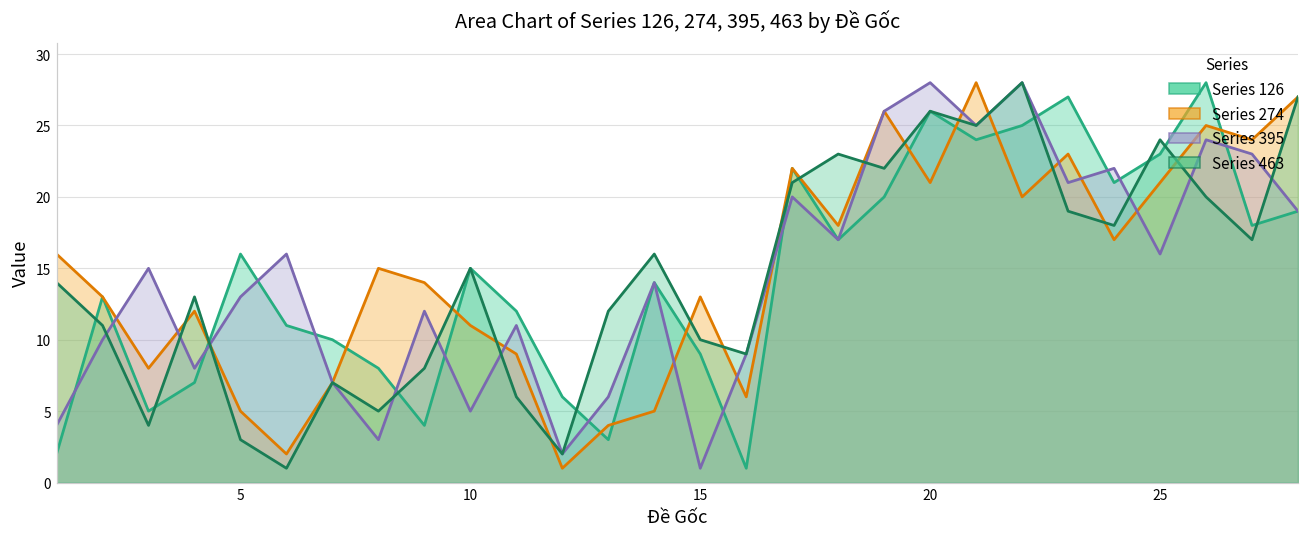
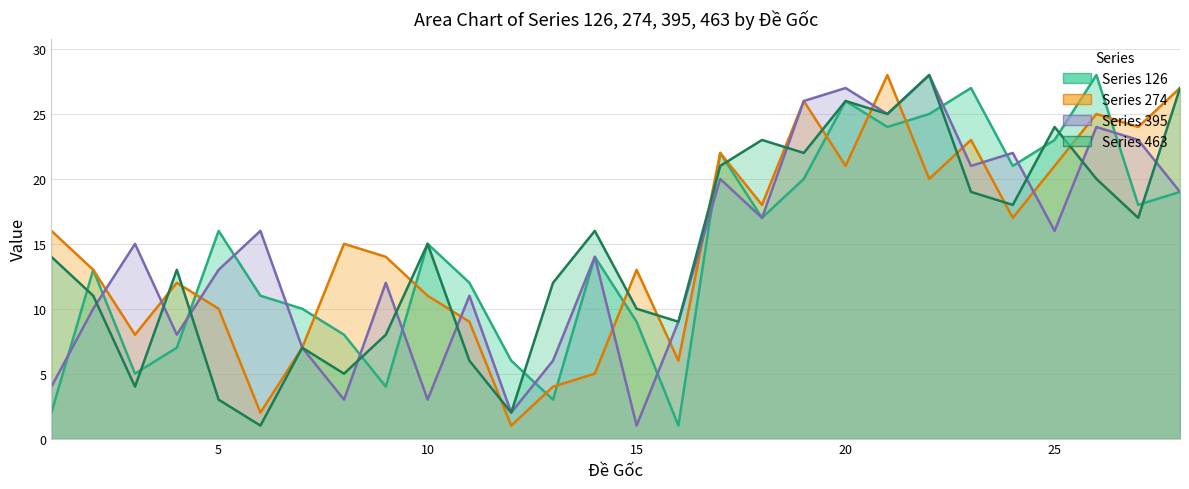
  {
    "Series 274": {
-     "5": 5,
+     "5": 10,
      "10": 11,
      "15": 13,
      "20": 21,
      "25": 21
    },
    "Series 395": {
      "5": 13,
-     "10": 5,
+     "10": 3,
      "15": 1,
-     "20": 28,
+     "20": 27,
      "25": 16
    }
  }
